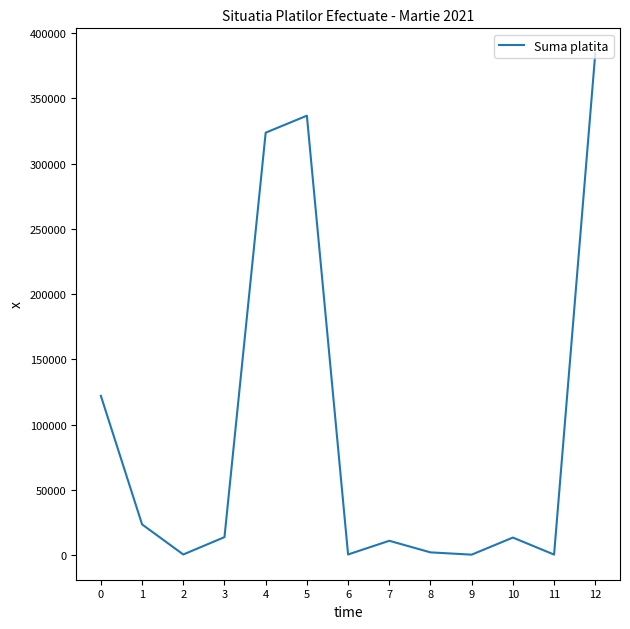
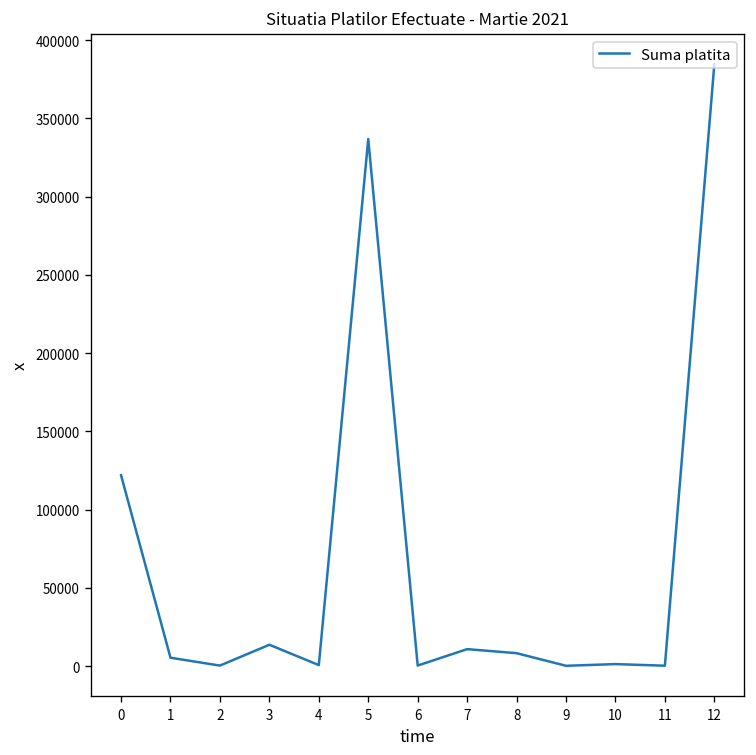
  {
    "0": 122000,
-   "1": 23000,
+   "1": 5000,
    "2": 0,
    "3": 14000,
-   "4": 324000,
+   "4": 1000,
    "5": 337000,
    "6": 0,
    "7": 11000,
-   "8": 2000,
+   "8": 8000,
    "9": 0,
-   "10": 13000,
+   "10": 1000,
    "11": 0
  }
